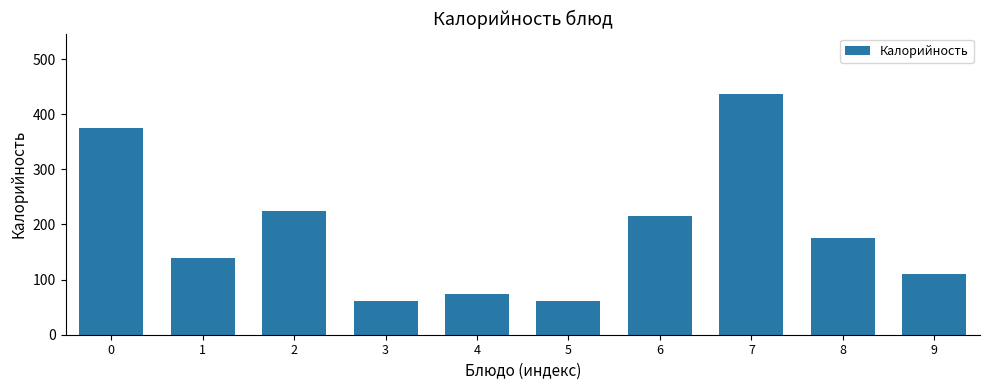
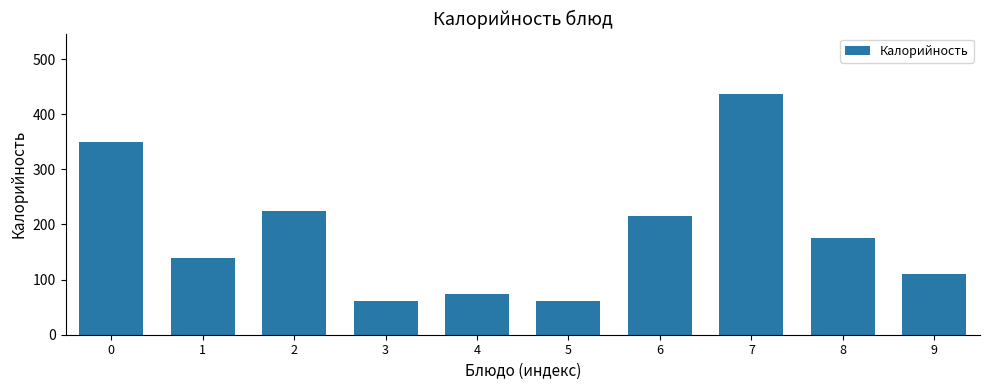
  {
-   "0": 380,
+   "0": 350,
    "1": 140,
    "2": 230,
    "3": 60,
    "4": 70,
    "5": 60,
    "6": 220,
    "7": 440,
    "8": 180,
    "9": 110
  }
